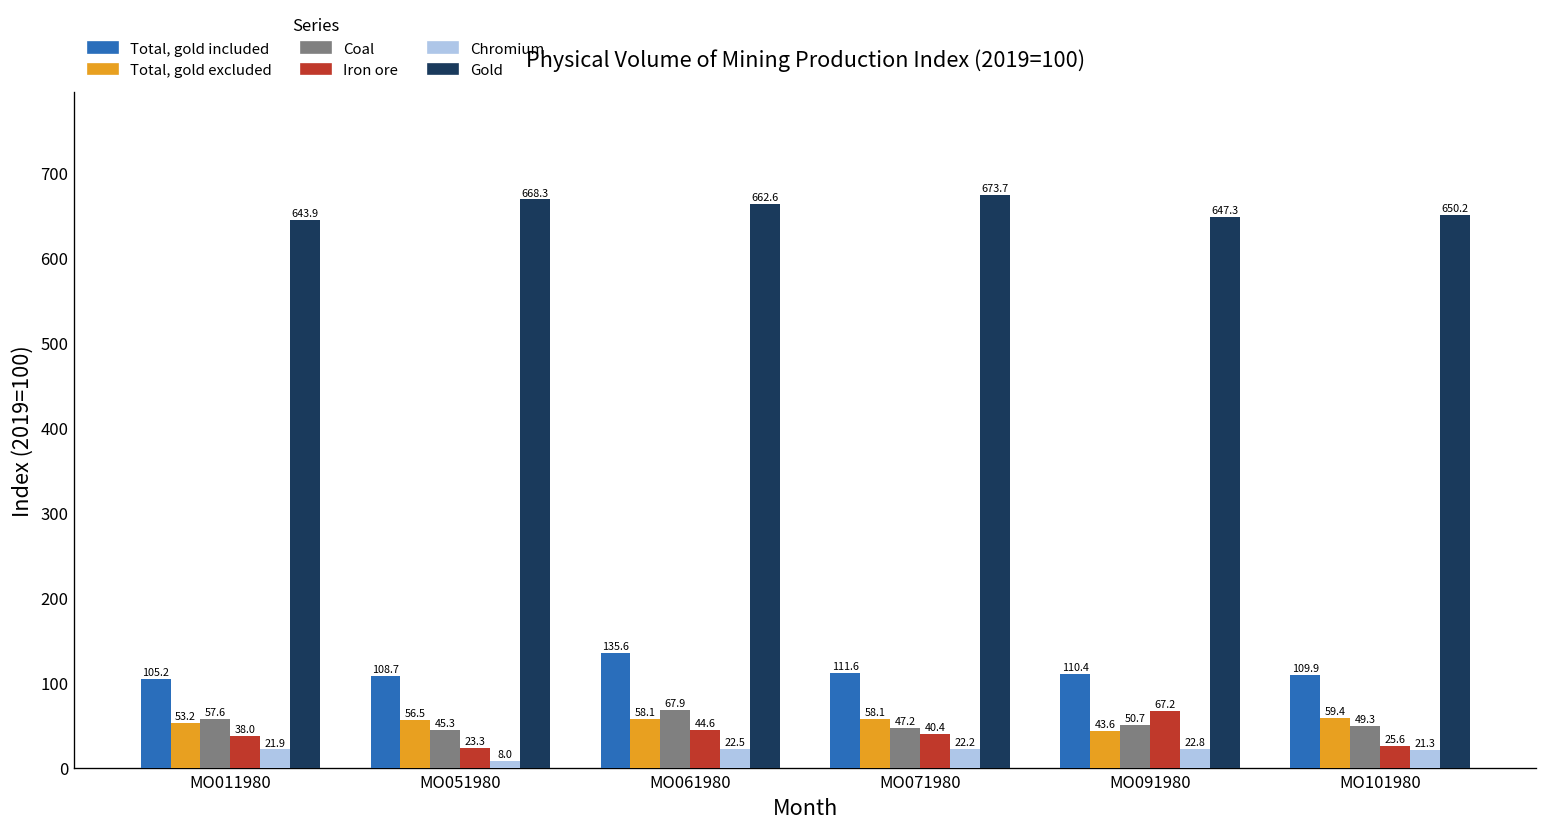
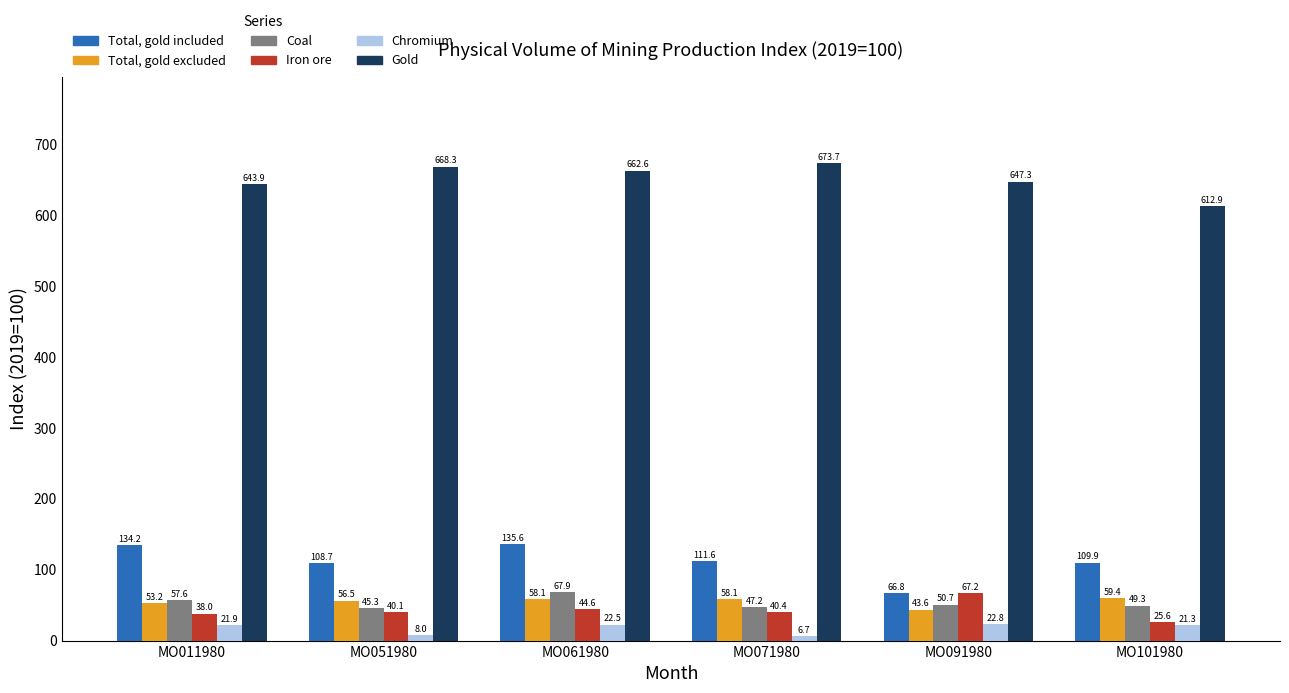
  {
    "Total, gold included": {
-     "MO011980": 105.2,
+     "MO011980": 134.2,
      "MO051980": 108.7,
      "MO061980": 135.6,
      "MO071980": 111.6,
-     "MO091980": 110.4,
+     "MO091980": 66.8,
      "MO101980": 109.9
    },
    "Total, gold excluded": {
      "MO011980": 53.2,
      "MO051980": 56.5,
      "MO061980": 58.1,
      "MO071980": 58.1,
      "MO091980": 43.6,
      "MO101980": 59.4
    },
    "Coal": {
      "MO011980": 57.6,
      "MO051980": 45.3,
      "MO061980": 67.9,
      "MO071980": 47.2,
      "MO091980": 50.7,
      "MO101980": 49.3
    },
    "Iron ore": {
      "MO011980": 38.0,
-     "MO051980": 23.3,
+     "MO051980": 40.1,
      "MO061980": 44.6,
      "MO071980": 40.4,
      "MO091980": 67.2,
      "MO101980": 25.6
    },
    "Chromium": {
      "MO011980": 21.9,
      "MO051980": 8.0,
      "MO061980": 22.5,
-     "MO071980": 22.2,
+     "MO071980": 6.7,
      "MO091980": 22.8,
      "MO101980": 21.3
    },
    "Gold": {
      "MO011980": 643.9,
      "MO051980": 668.3,
      "MO061980": 662.6,
      "MO071980": 673.7,
      "MO091980": 647.3,
-     "MO101980": 650.2
+     "MO101980": 612.9
    }
  }
